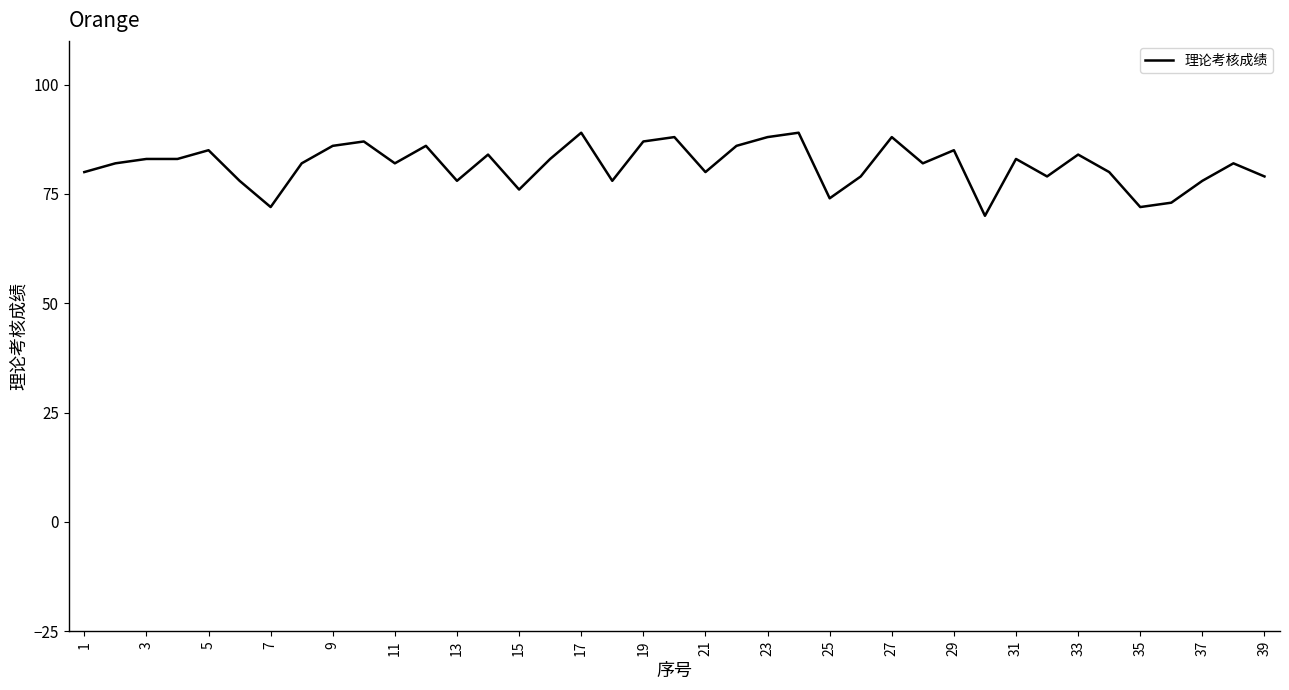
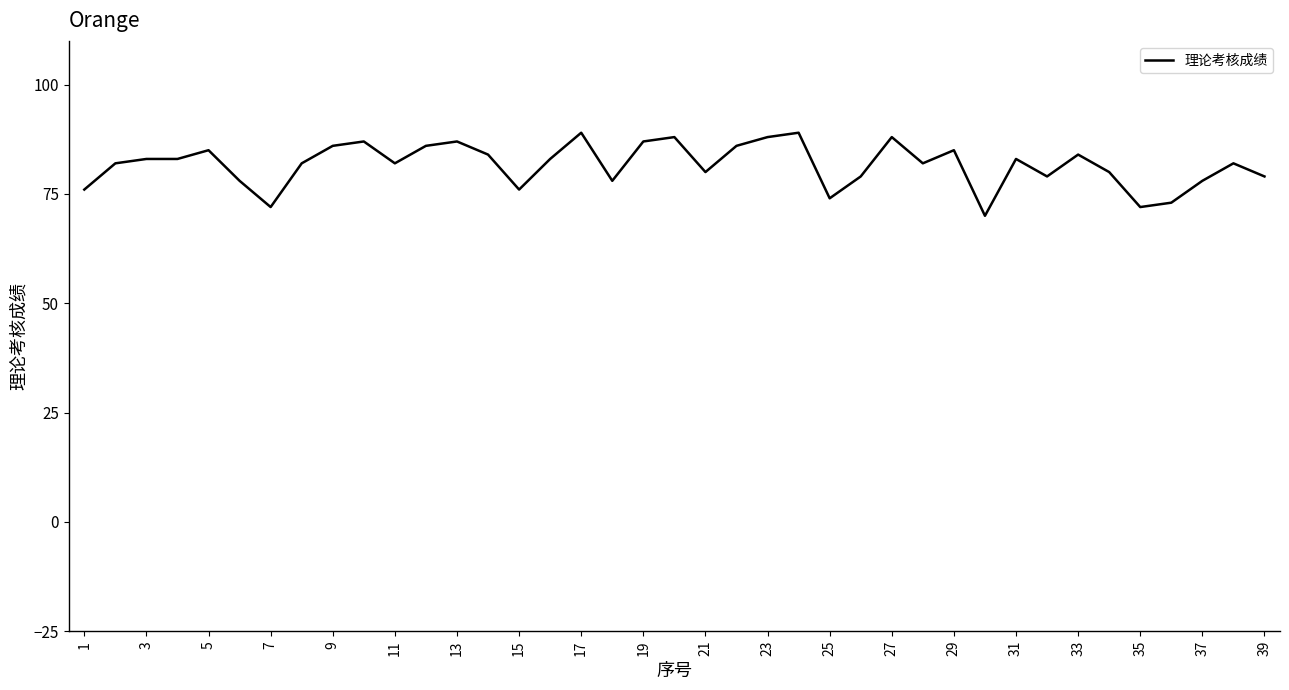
  {
-   "1": 80,
+   "1": 76,
    "3": 83,
    "5": 85,
    "7": 72,
    "9": 86,
    "11": 82,
-   "13": 78,
+   "13": 87,
    "15": 76,
    "17": 89,
    "19": 87,
    "21": 80,
    "23": 88,
    "25": 74,
    "27": 88,
    "29": 85,
    "31": 83,
    "33": 84,
    "35": 72,
    "37": 78,
    "39": 79
  }
